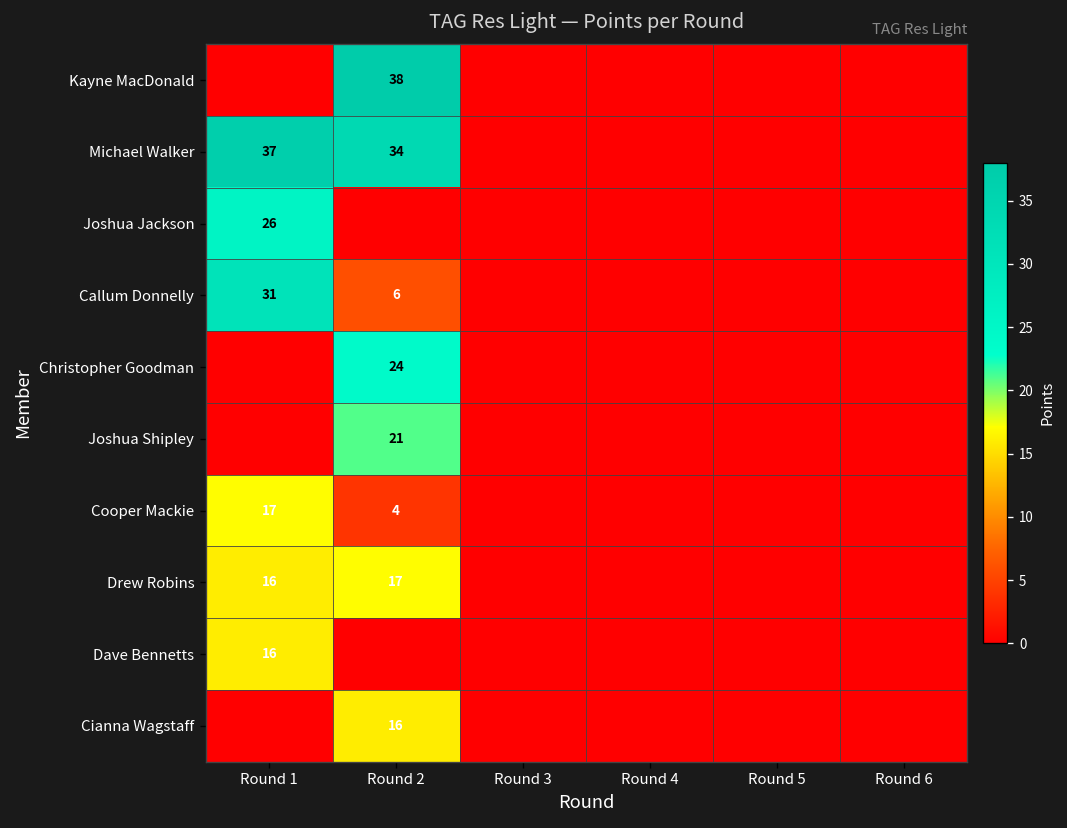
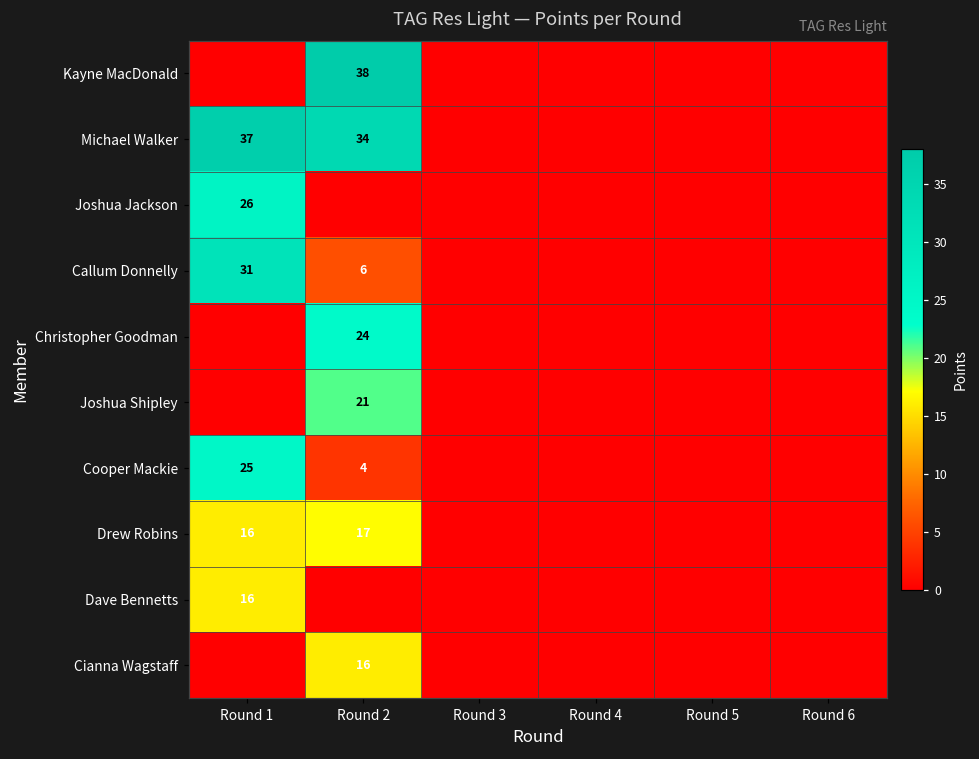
  {
    "Kayne MacDonald": {
      "Round 2": 38
    },
    "Michael Walker": {
      "Round 1": 37,
      "Round 2": 34
    },
    "Joshua Jackson": {
      "Round 1": 26
    },
    "Callum Donnelly": {
      "Round 1": 31,
      "Round 2": 6
    },
    "Christopher Goodman": {
      "Round 2": 24
    },
    "Joshua Shipley": {
      "Round 2": 21
    },
    "Cooper Mackie": {
-     "Round 1": 17,
+     "Round 1": 25,
      "Round 2": 4
    },
    "Drew Robins": {
      "Round 1": 16,
      "Round 2": 17
    },
    "Dave Bennetts": {
      "Round 1": 16
    },
    "Cianna Wagstaff": {
      "Round 2": 16
    }
  }
